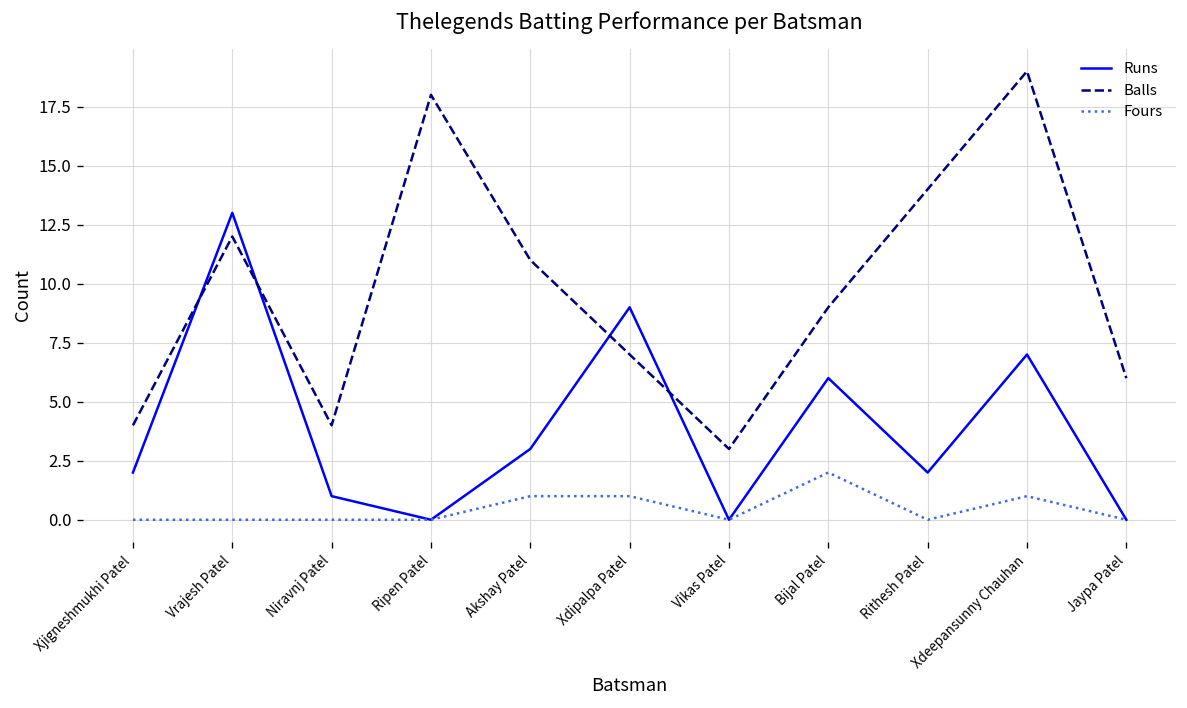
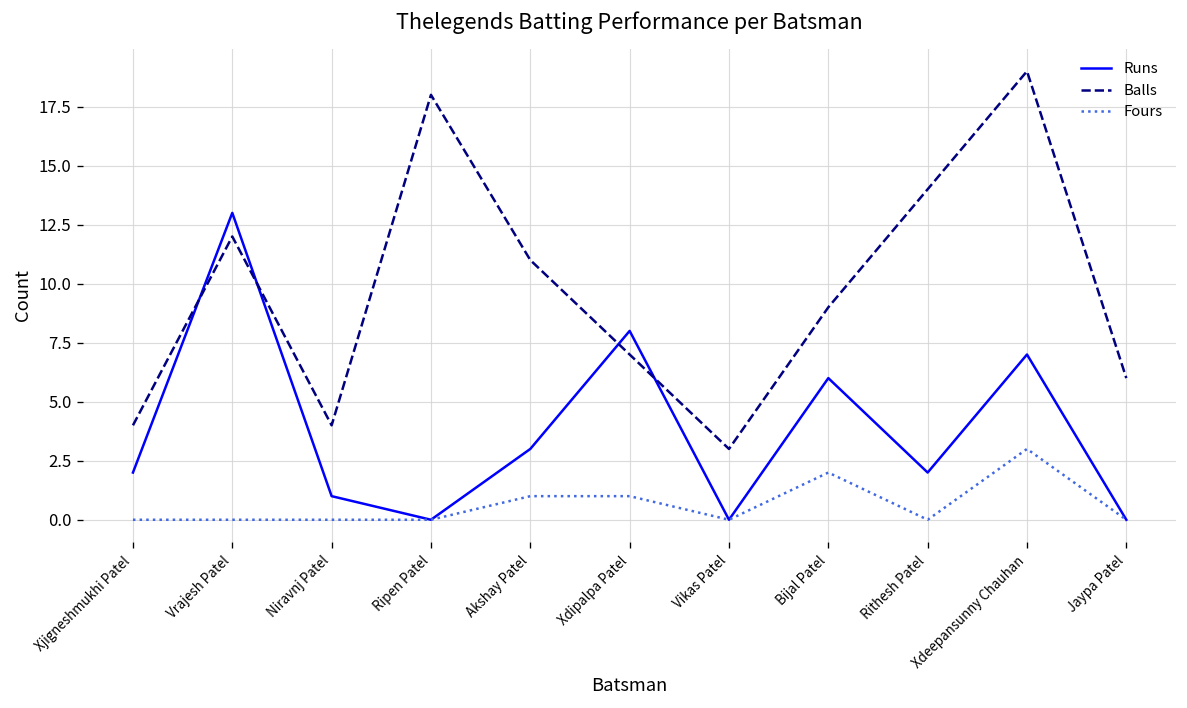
  {
    "Runs": {
      "Xjigneshmukhi Patel": 2,
      "Vrajesh Patel": 13,
      "Niravnj Patel": 1,
      "Akshay Patel": 3,
-     "Xdipalpa Patel": 9,
+     "Xdipalpa Patel": 8,
      "Bijal Patel": 6,
      "Rithesh Patel": 2,
      "Xdeepansunny Chauhan": 7
    },
    "Balls": {
      "Xjigneshmukhi Patel": 4,
      "Vrajesh Patel": 12,
      "Niravnj Patel": 4,
      "Ripen Patel": 18,
      "Akshay Patel": 11,
      "Xdipalpa Patel": 7,
      "Vikas Patel": 3,
      "Bijal Patel": 9,
      "Rithesh Patel": 14,
      "Xdeepansunny Chauhan": 19,
      "Jaypa Patel": 6
    },
    "Fours": {
      "Xjigneshmukhi Patel": 0,
      "Vrajesh Patel": 0,
      "Niravnj Patel": 0,
      "Akshay Patel": 1,
      "Xdipalpa Patel": 1,
      "Bijal Patel": 2,
      "Rithesh Patel": 0,
-     "Xdeepansunny Chauhan": 1
+     "Xdeepansunny Chauhan": 3
    }
  }
